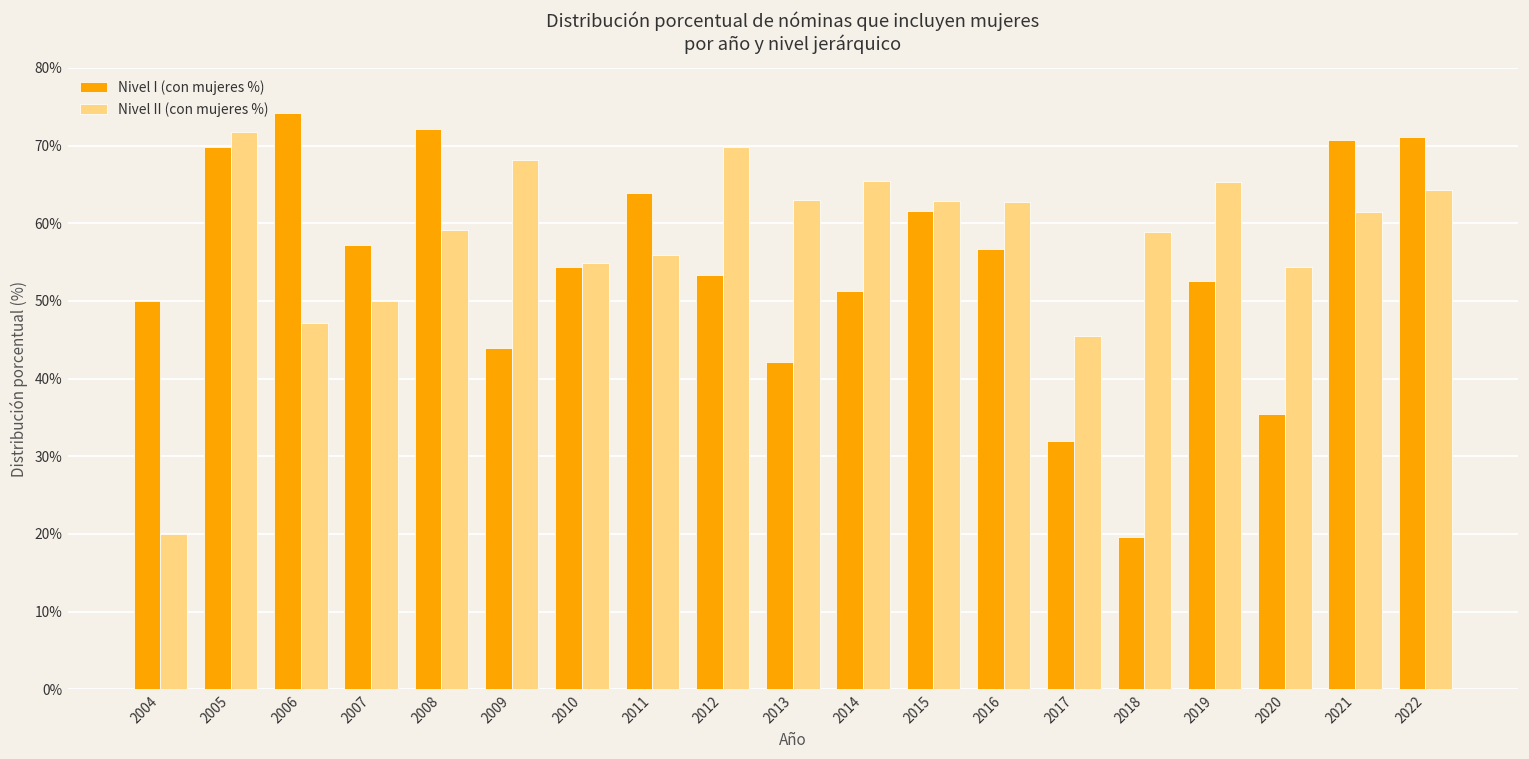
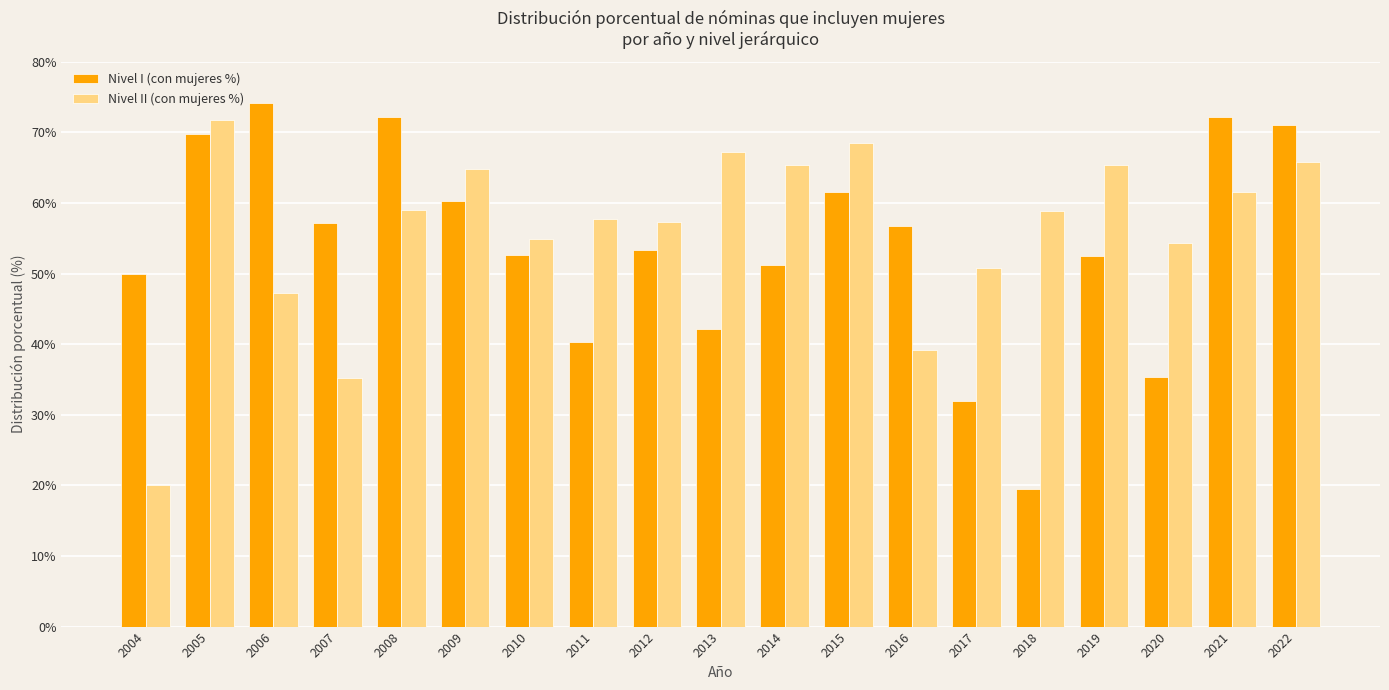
  {
    "Nivel I (con mujeres %)": {
      "2004": "50%",
      "2005": "70%",
      "2006": "74%",
      "2007": "57%",
      "2008": "72%",
-     "2009": "44%",
-     "2010": "54%",
-     "2011": "64%",
+     "2009": "60%",
+     "2010": "53%",
+     "2011": "40%",
      "2012": "53%",
      "2013": "42%",
      "2014": "51%",
      "2015": "62%",
      "2016": "57%",
      "2017": "32%",
      "2018": "20%",
      "2019": "53%",
      "2020": "35%",
-     "2021": "71%",
+     "2021": "72%",
      "2022": "71%"
    },
    "Nivel II (con mujeres %)": {
      "2004": "20%",
      "2005": "72%",
      "2006": "47%",
-     "2007": "50%",
+     "2007": "35%",
      "2008": "59%",
-     "2009": "68%",
+     "2009": "65%",
      "2010": "55%",
-     "2011": "56%",
-     "2012": "70%",
-     "2013": "63%",
+     "2011": "58%",
+     "2012": "57%",
+     "2013": "67%",
      "2014": "65%",
-     "2015": "63%",
-     "2016": "63%",
-     "2017": "45%",
+     "2015": "69%",
+     "2016": "39%",
+     "2017": "51%",
      "2018": "59%",
      "2019": "65%",
      "2020": "54%",
      "2021": "61%",
-     "2022": "64%"
+     "2022": "66%"
    }
  }
